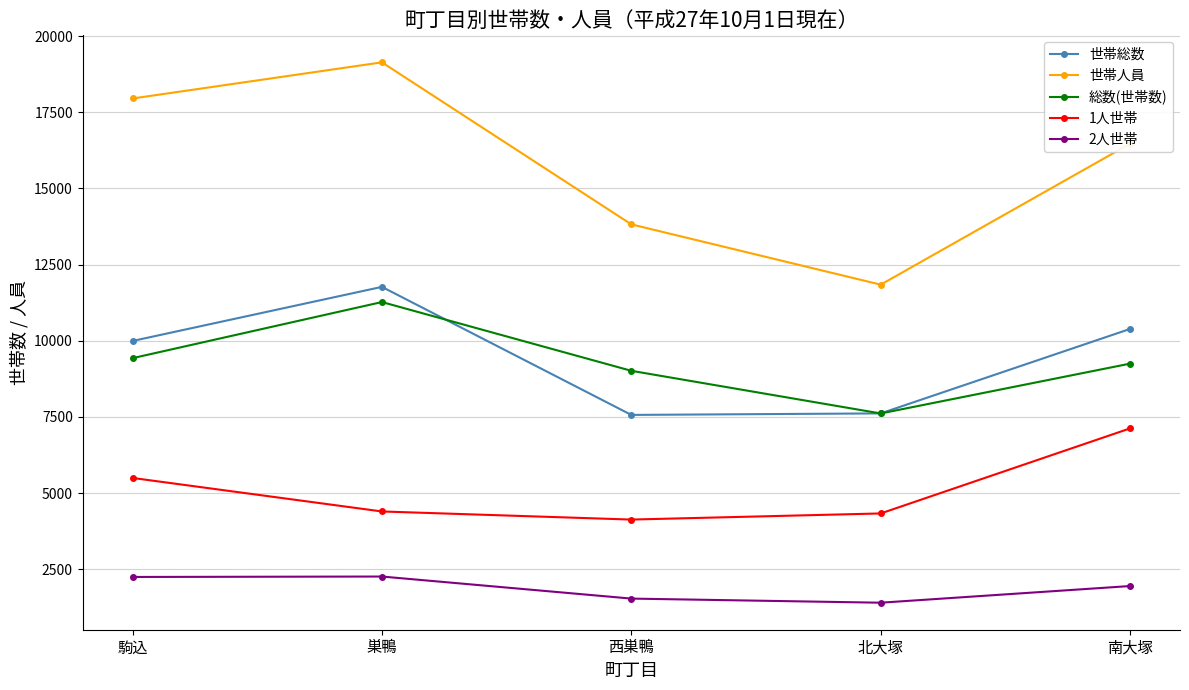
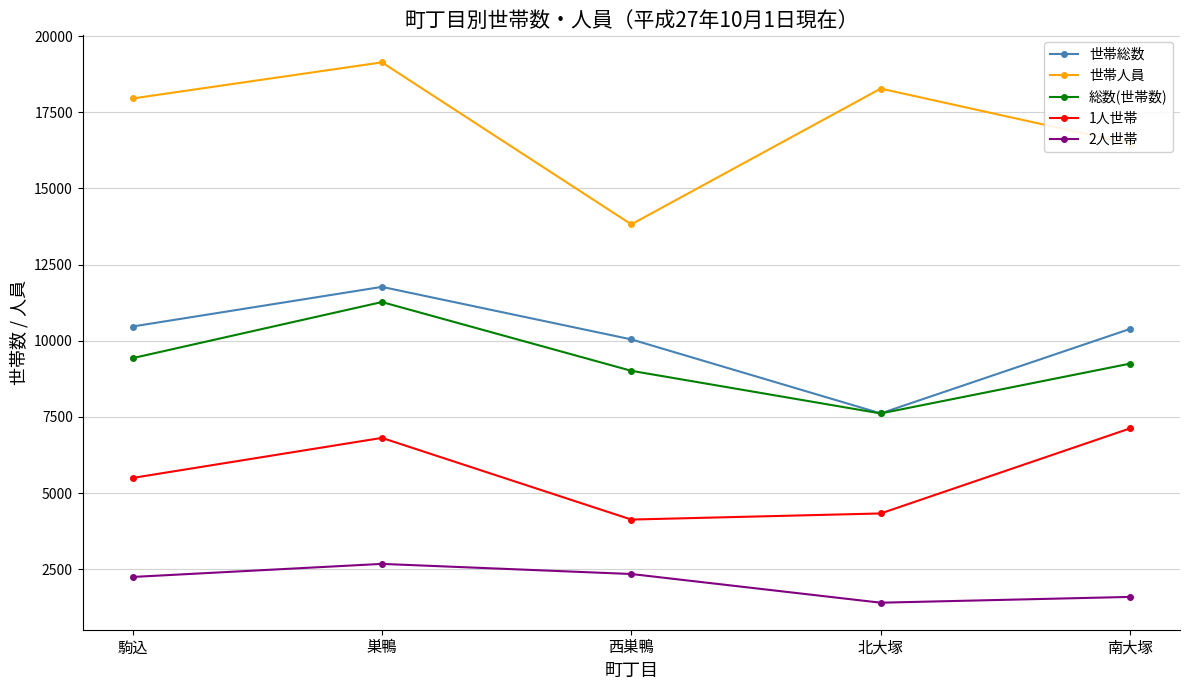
  {
    "世帯総数": {
-     "駒込": 10000,
+     "駒込": 10500,
      "巣鴨": 11800,
-     "西巣鴨": 7600,
+     "西巣鴨": 10000,
      "南大塚": 10400
    },
    "世帯人員": {
      "駒込": 18000,
      "巣鴨": 19100,
      "西巣鴨": 13800,
-     "北大塚": 11800
+     "北大塚": 18300
    },
    "総数(世帯数)": {
      "駒込": 9400,
      "巣鴨": 11300,
      "西巣鴨": 9000,
      "南大塚": 9300
    },
    "1人世帯": {
      "駒込": 5500,
-     "巣鴨": 4400,
+     "巣鴨": 6800,
      "西巣鴨": 4100,
      "北大塚": 4300,
      "南大塚": 7100
    },
    "2人世帯": {
      "駒込": 2200,
-     "巣鴨": 2300,
-     "西巣鴨": 1500,
+     "巣鴨": 2700,
+     "西巣鴨": 2300,
      "北大塚": 1400,
-     "南大塚": 2000
+     "南大塚": 1600
    }
  }
